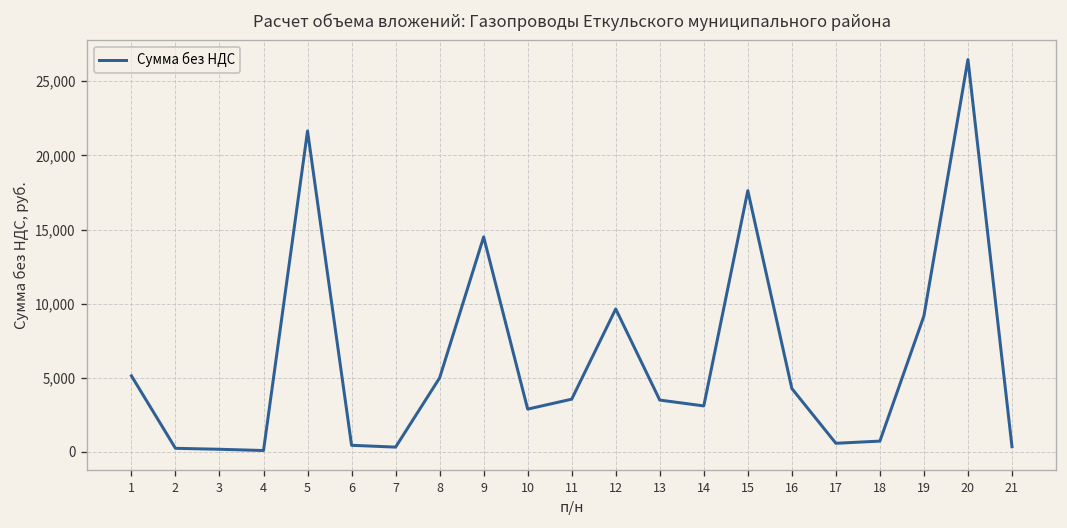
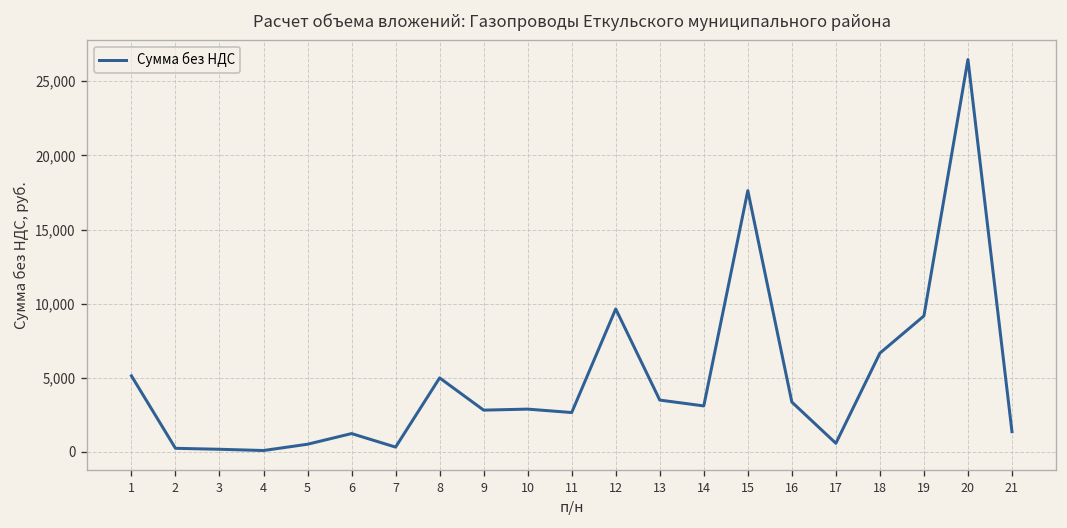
  {
    "1": "5,100",
    "2": "200",
    "3": "200",
    "4": "100",
-   "5": "21,600",
-   "6": "500",
+   "5": "500",
+   "6": "1,200",
    "7": "300",
    "8": "5,000",
-   "9": "14,500",
+   "9": "2,800",
    "10": "2,900",
-   "11": "3,600",
+   "11": "2,700",
    "12": "9,600",
    "13": "3,500",
    "14": "3,100",
    "15": "17,600",
-   "16": "4,300",
+   "16": "3,400",
    "17": "600",
-   "18": "700",
+   "18": "6,700",
    "19": "9,200",
    "20": "26,500",
-   "21": "400"
+   "21": "1,400"
  }
